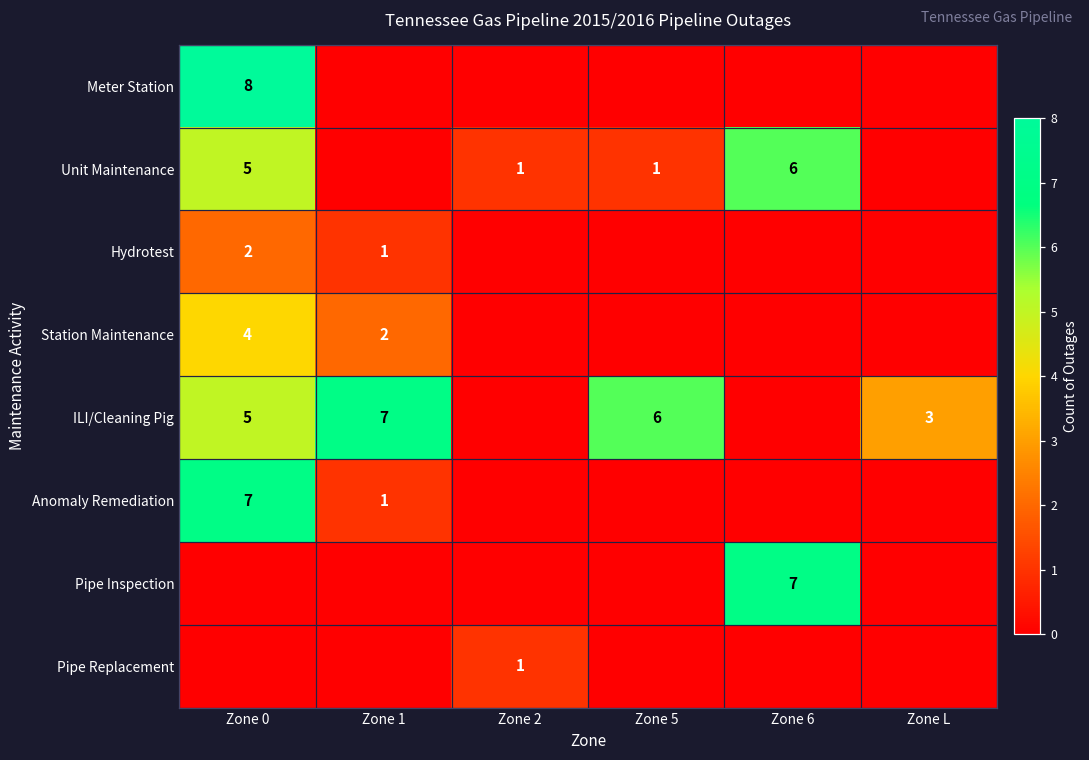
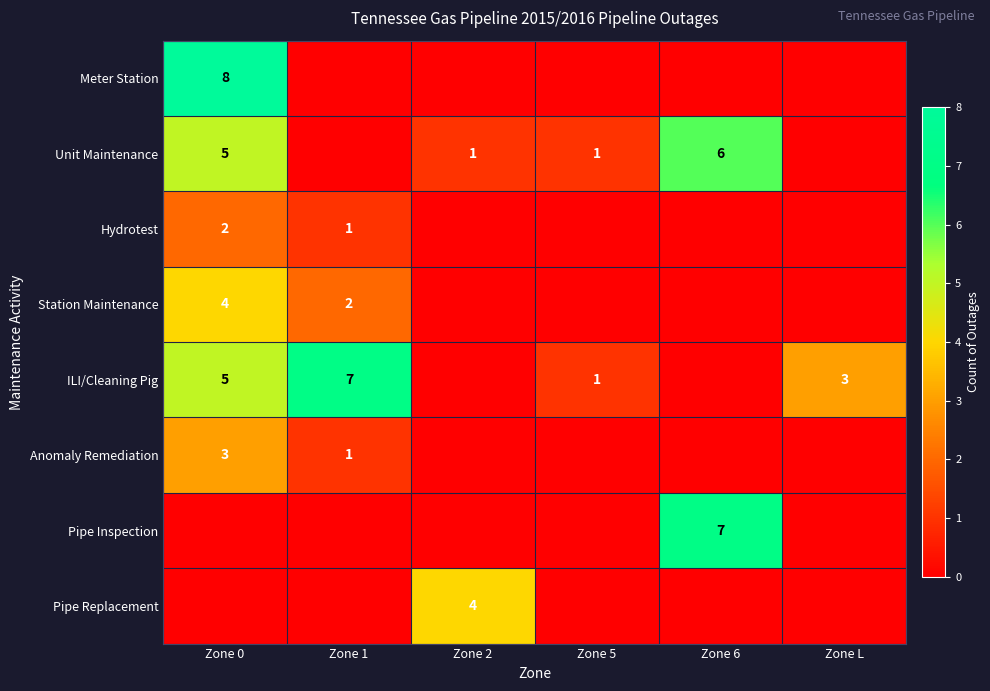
  {
    "Meter Station": {
      "Zone 0": 8
    },
    "Unit Maintenance": {
      "Zone 0": 5,
      "Zone 2": 1,
      "Zone 5": 1,
      "Zone 6": 6
    },
    "Hydrotest": {
      "Zone 0": 2,
      "Zone 1": 1
    },
    "Station Maintenance": {
      "Zone 0": 4,
      "Zone 1": 2
    },
    "ILI/Cleaning Pig": {
      "Zone 0": 5,
      "Zone 1": 7,
-     "Zone 5": 6,
+     "Zone 5": 1,
      "Zone L": 3
    },
    "Anomaly Remediation": {
-     "Zone 0": 7,
+     "Zone 0": 3,
      "Zone 1": 1
    },
    "Pipe Inspection": {
      "Zone 6": 7
    },
    "Pipe Replacement": {
-     "Zone 2": 1
+     "Zone 2": 4
    }
  }
